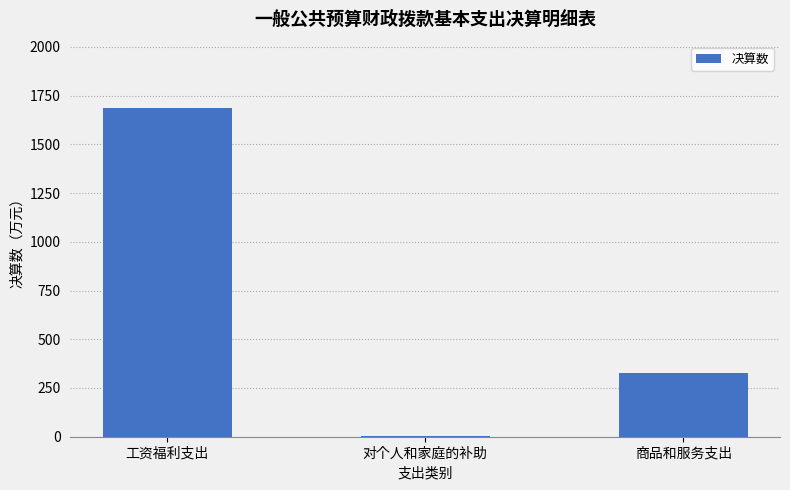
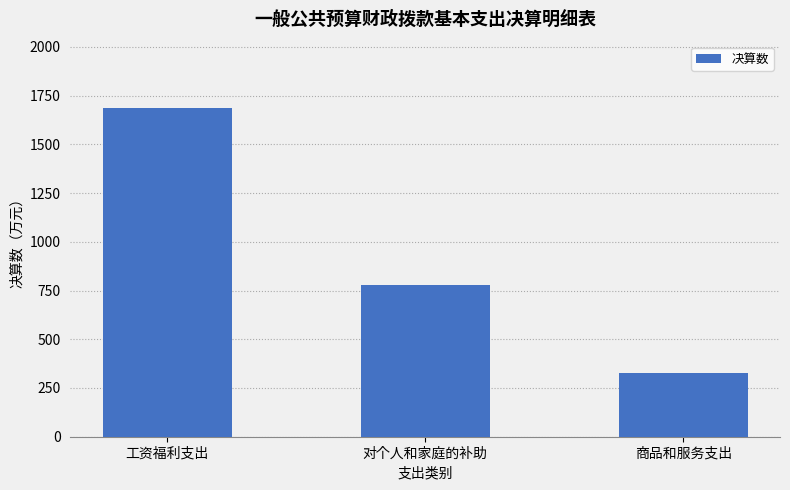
  {
    "工资福利支出": 1690,
-   "对个人和家庭的补助": 0,
+   "对个人和家庭的补助": 780,
    "商品和服务支出": 330
  }
